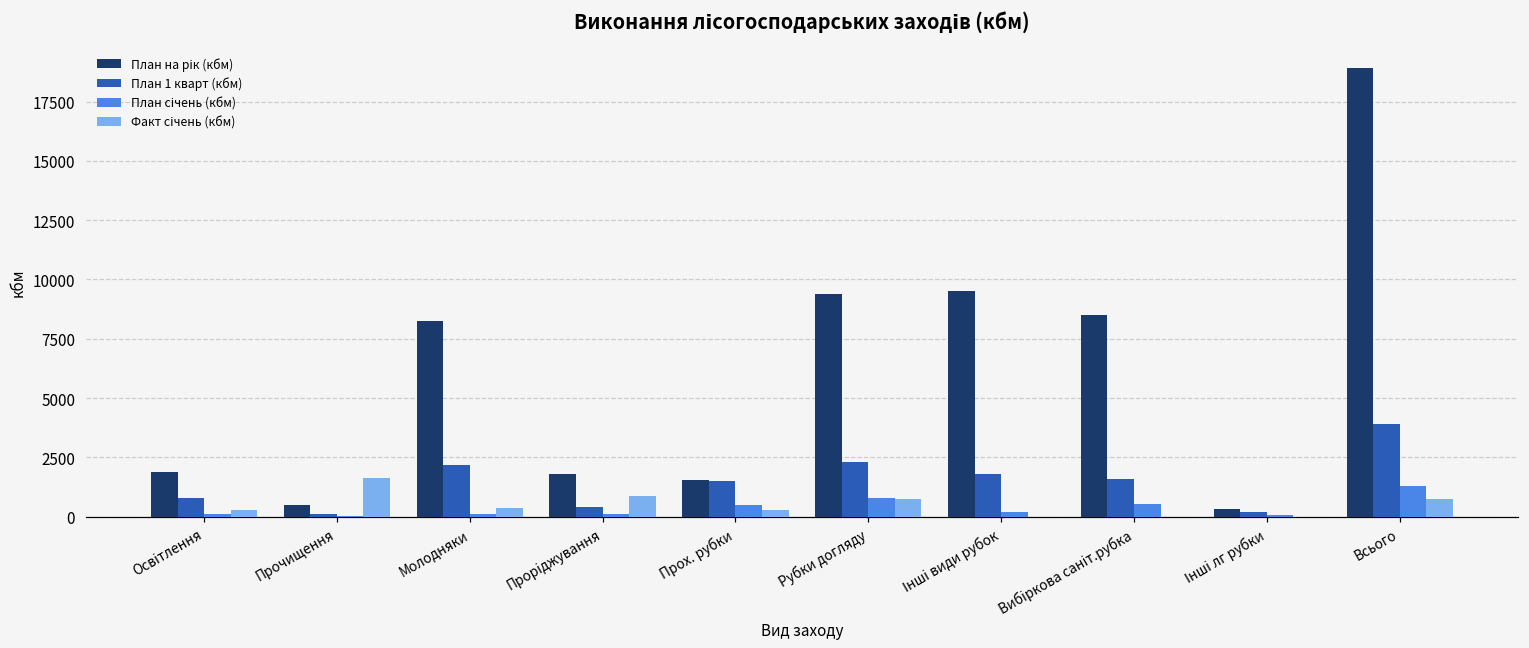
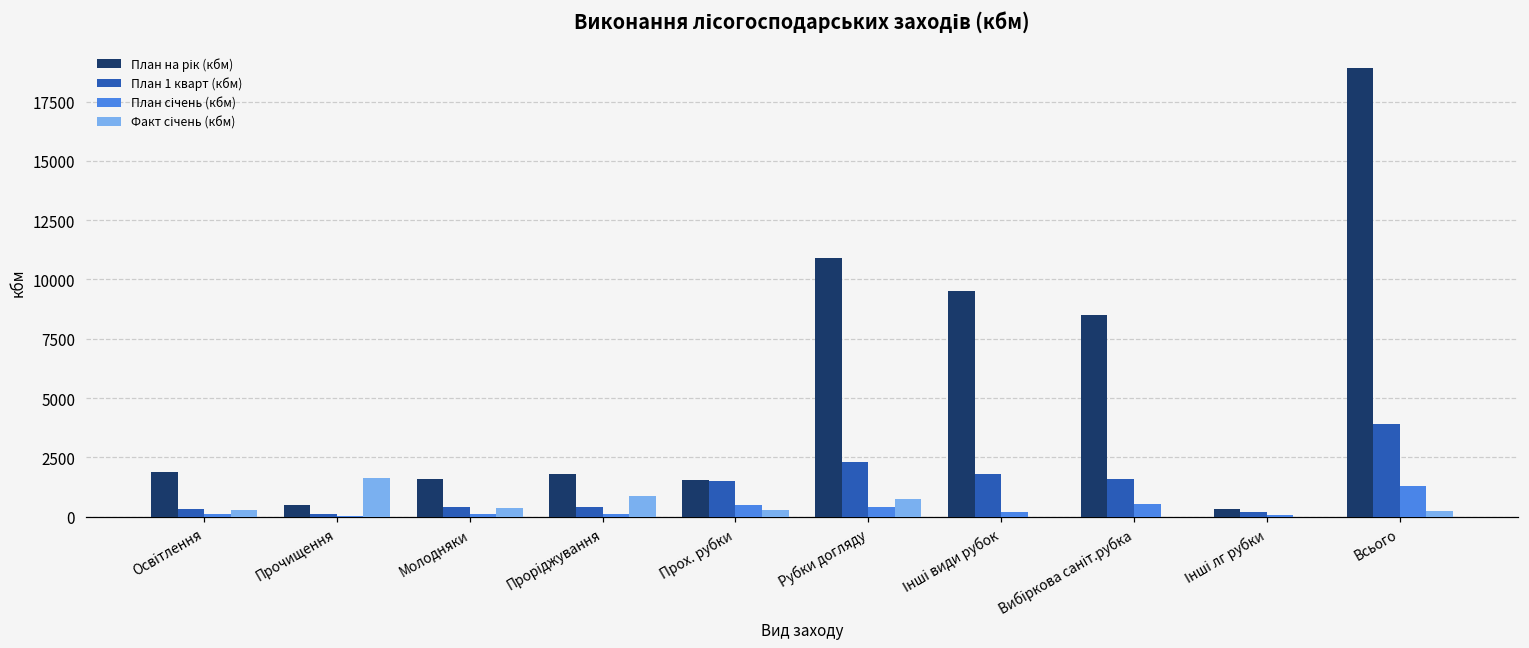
  {
    "План на рік (кбм)": {
      "Освітлення": 1900,
      "Прочищення": 500,
-     "Молодняки": 8200,
+     "Молодняки": 1600,
      "Проріджування": 1800,
      "Прох. рубки": 1500,
-     "Рубки догляду": 9400,
+     "Рубки догляду": 10900,
      "Інші види рубок": 9500,
      "Вибіркова саніт.рубка": 8500,
      "Інші лг рубки": 300,
      "Всього": 18900
    },
    "План 1 кварт (кбм)": {
-     "Освітлення": 800,
-     "Молодняки": 2200,
+     "Освітлення": 300,
+     "Молодняки": 400,
      "Проріджування": 400,
      "Прох. рубки": 1500,
      "Рубки догляду": 2300,
      "Інші види рубок": 1800,
      "Вибіркова саніт.рубка": 1600,
      "Інші лг рубки": 200,
      "Всього": 3900
    },
    "План січень (кбм)": {
      "Молодняки": 100,
      "Проріджування": 100,
      "Прох. рубки": 500,
-     "Рубки догляду": 800,
+     "Рубки догляду": 400,
      "Інші види рубок": 200,
      "Вибіркова саніт.рубка": 500,
      "Всього": 1300
    },
    "Факт січень (кбм)": {
      "Освітлення": 300,
      "Прочищення": 1600,
      "Молодняки": 300,
      "Проріджування": 900,
      "Прох. рубки": 300,
      "Рубки догляду": 700,
      "Інші види рубок": 0,
      "Вибіркова саніт.рубка": 0,
      "Інші лг рубки": 0,
-     "Всього": 700
+     "Всього": 200
    }
  }
